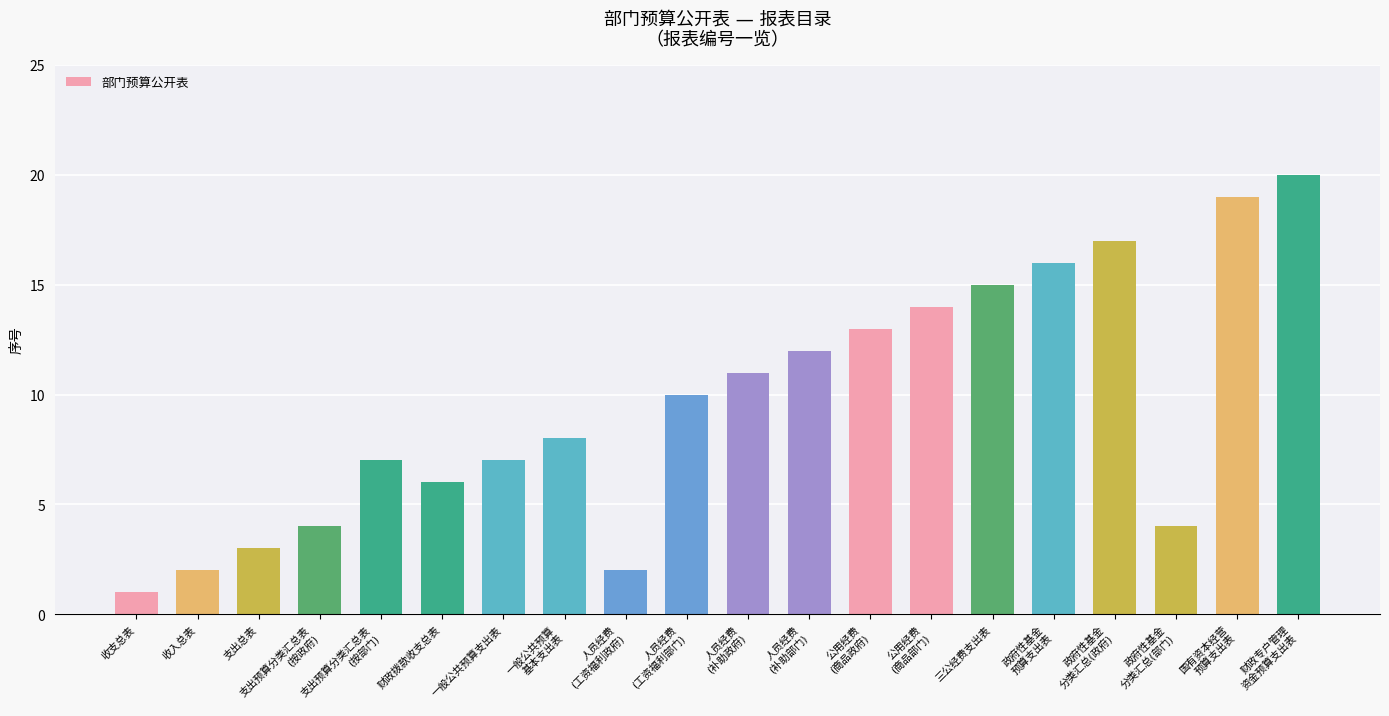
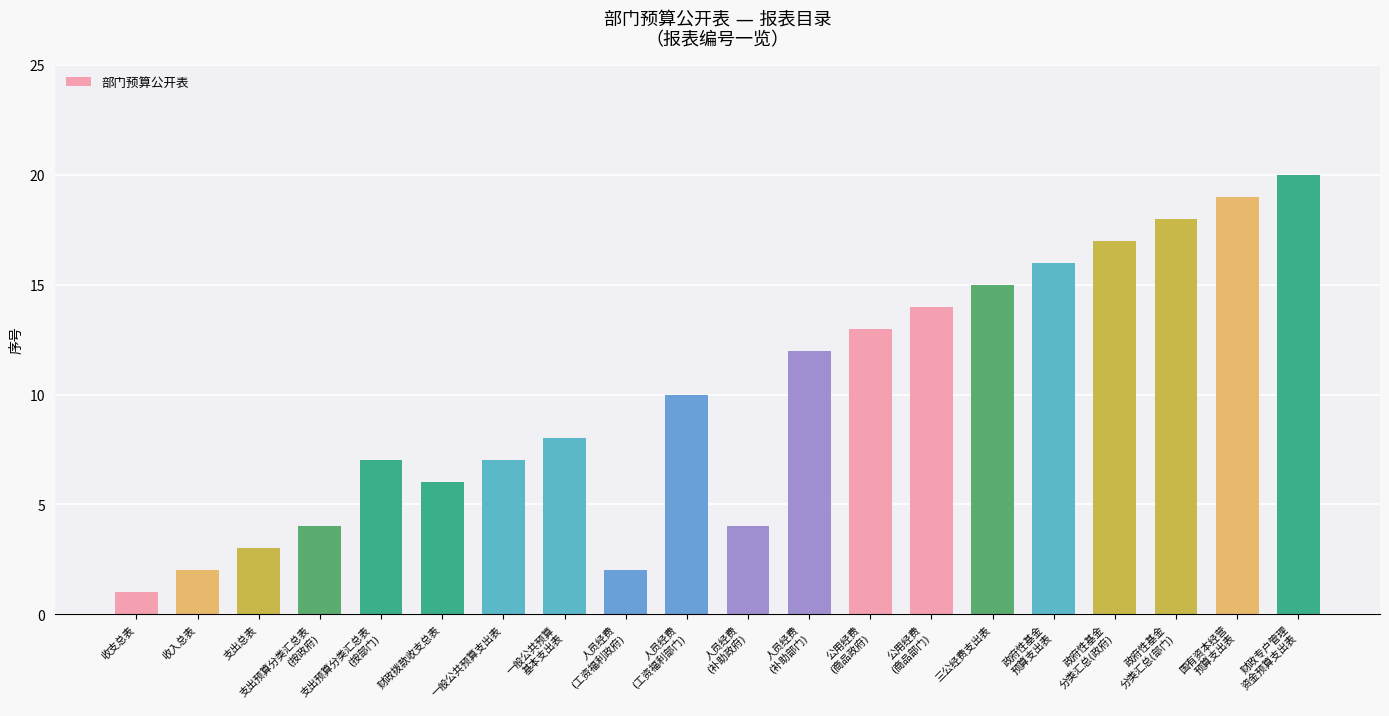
  {
    "收支总表": 1,
    "收入总表": 2,
    "支出总表": 3,
    "支出预算分类汇总表 (按政府)": 4,
    "支出预算分类汇总表 (按部门)": 7,
    "财政拨款收支总表": 6,
    "一般公共预算支出表": 7,
    "一般公共预算 基本支出表": 8,
    "人员经费 (工资福利政府)": 2,
    "人员经费 (工资福利部门)": 10,
-   "人员经费 (补助政府)": 11,
+   "人员经费 (补助政府)": 4,
    "人员经费 (补助部门)": 12,
    "公用经费 (商品政府)": 13,
    "公用经费 (商品部门)": 14,
    "三公经费支出表": 15,
    "政府性基金 预算支出表": 16,
    "政府性基金 分类汇总(政府)": 17,
-   "政府性基金 分类汇总(部门)": 4,
+   "政府性基金 分类汇总(部门)": 18,
    "国有资本经营 预算支出表": 19,
    "财政专户管理 资金预算支出表": 20
  }
